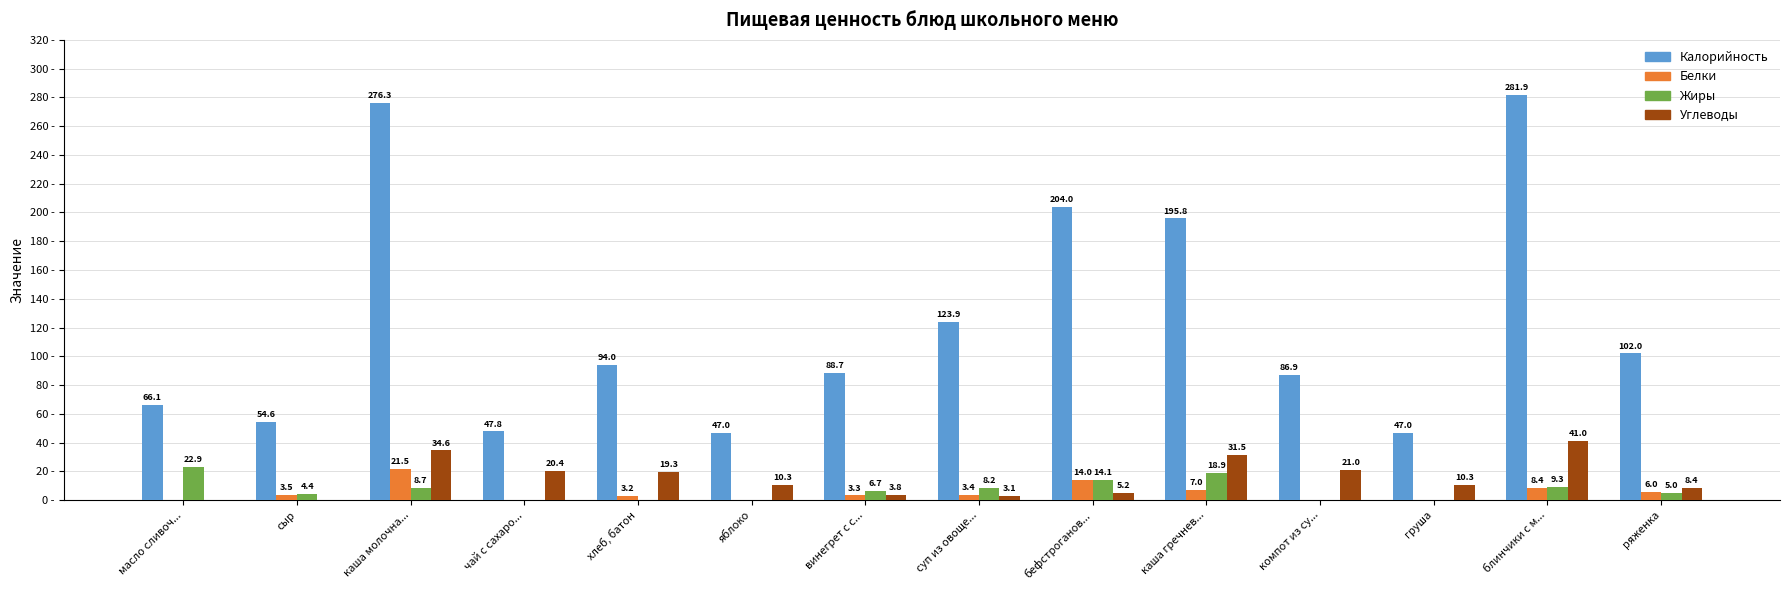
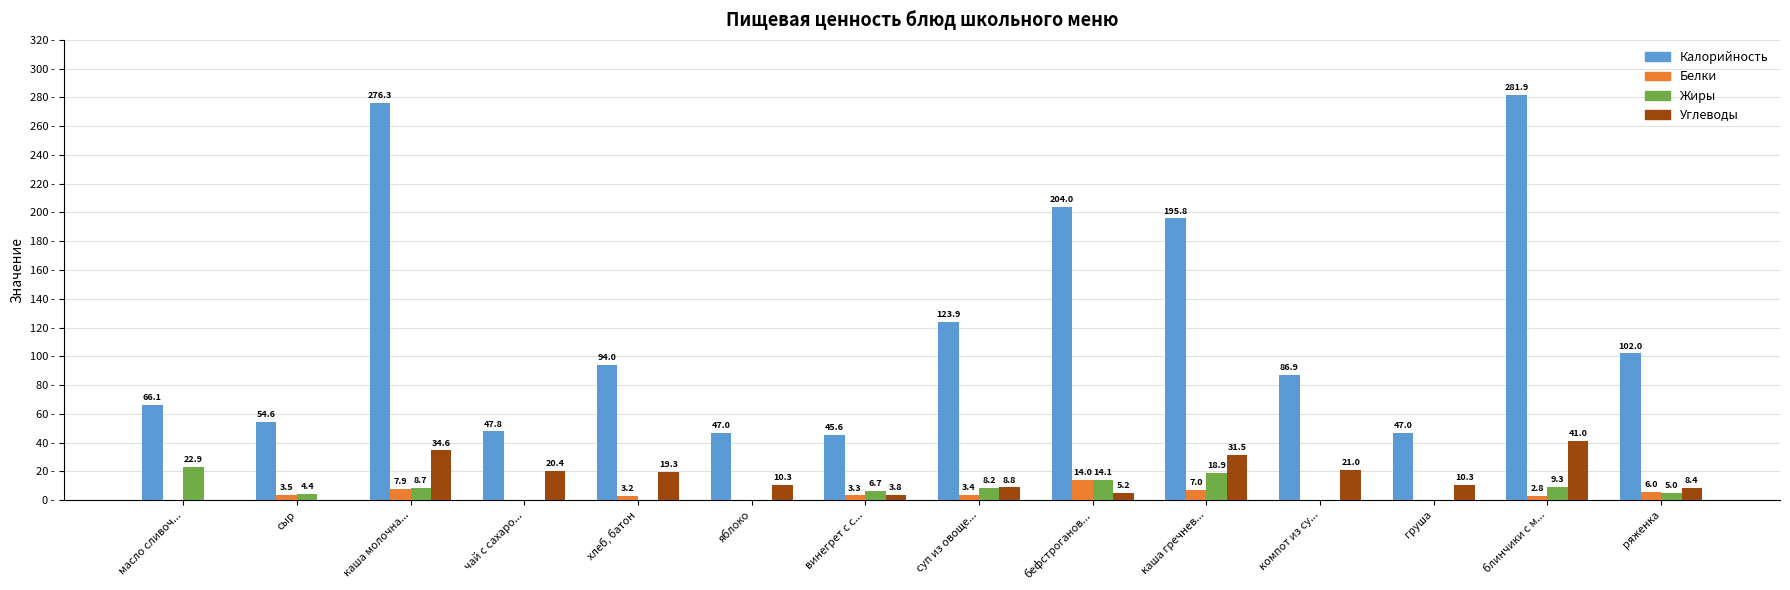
  {
    "Калорийность": {
      "масло сливоч...": 66.1,
      "сыр": 54.6,
      "каша молочна...": 276.3,
      "чай с сахаро...": 47.8,
      "хлеб, батон": 94.0,
      "яблоко": 47.0,
-     "винегрет с с...": 88.7,
+     "винегрет с с...": 45.6,
      "суп из овоще...": 123.9,
      "бефстроганов...": 204.0,
      "каша гречнев...": 195.8,
      "компот из су...": 86.9,
      "груша": 47.0,
      "блинчики с м...": 281.9,
      "ряженка": 102.0
    },
    "Белки": {
      "сыр": 3.5,
-     "каша молочна...": 21.5,
+     "каша молочна...": 7.9,
      "хлеб, батон": 3.2,
      "винегрет с с...": 3.3,
      "суп из овоще...": 3.4,
      "бефстроганов...": 14.0,
      "каша гречнев...": 7.0,
-     "блинчики с м...": 8.4,
+     "блинчики с м...": 2.8,
      "ряженка": 6.0
    },
    "Жиры": {
      "масло сливоч...": 22.9,
      "сыр": 4.4,
      "каша молочна...": 8.7,
      "винегрет с с...": 6.7,
      "суп из овоще...": 8.2,
      "бефстроганов...": 14.1,
      "каша гречнев...": 18.9,
      "блинчики с м...": 9.3,
      "ряженка": 5.0
    },
    "Углеводы": {
      "каша молочна...": 34.6,
      "чай с сахаро...": 20.4,
      "хлеб, батон": 19.3,
      "яблоко": 10.3,
      "винегрет с с...": 3.8,
-     "суп из овоще...": 3.1,
+     "суп из овоще...": 8.8,
      "бефстроганов...": 5.2,
      "каша гречнев...": 31.5,
      "компот из су...": 21.0,
      "груша": 10.3,
      "блинчики с м...": 41.0,
      "ряженка": 8.4
    }
  }
